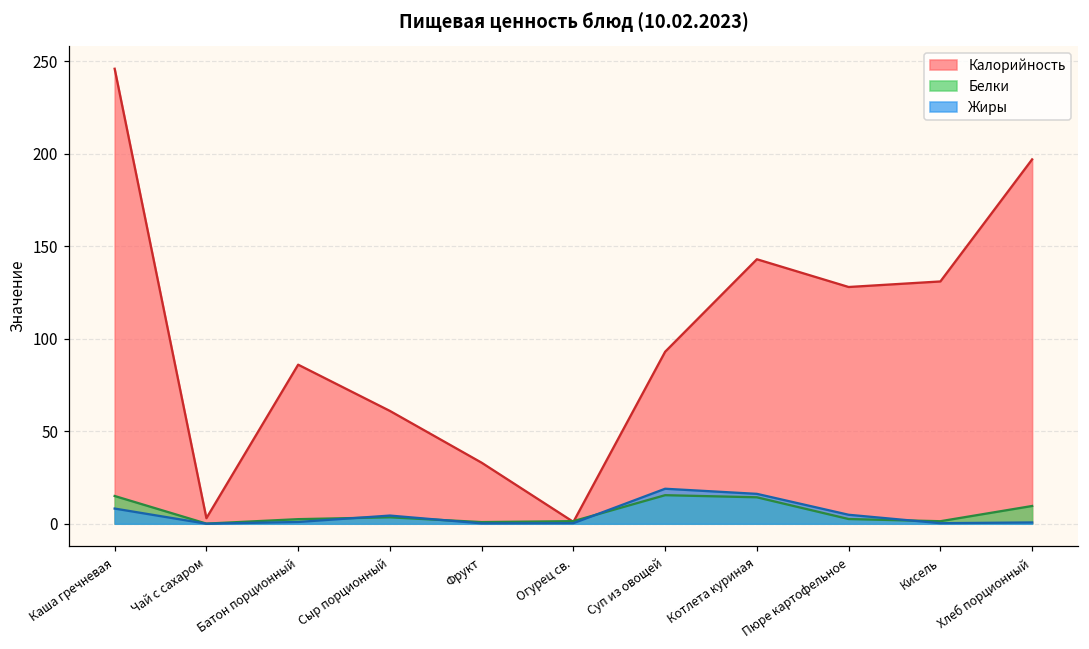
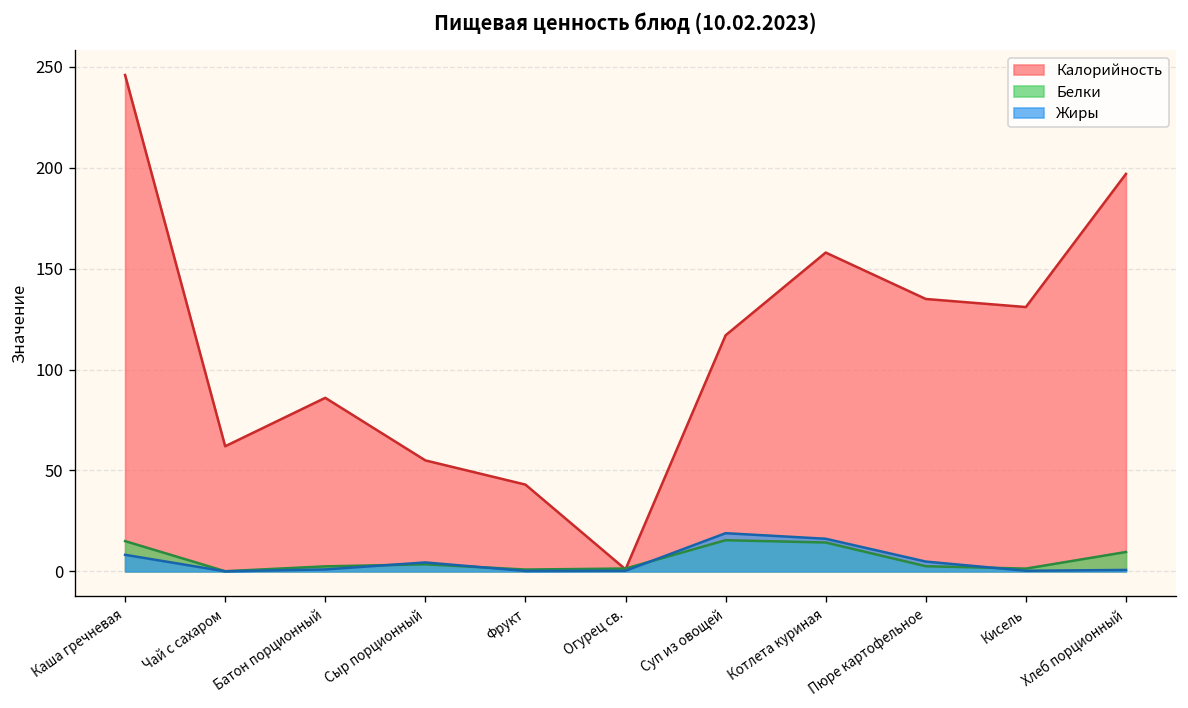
  {
    "Калорийность": {
      "Каша гречневая": 246,
-     "Чай с сахаром": 3,
+     "Чай с сахаром": 62,
      "Батон порционный": 86,
-     "Сыр порционный": 61,
-     "Фрукт": 33,
-     "Суп из овощей": 93,
-     "Котлета куриная": 143,
-     "Пюре картофельное": 128,
+     "Сыр порционный": 55,
+     "Фрукт": 43,
+     "Суп из овощей": 117,
+     "Котлета куриная": 158,
+     "Пюре картофельное": 135,
      "Кисель": 131,
      "Хлеб порционный": 197
    },
    "Белки": {
      "Каша гречневая": 15,
      "Суп из овощей": 15,
      "Котлета куриная": 14,
      "Пюре картофельное": 3,
      "Хлеб порционный": 10
    },
    "Жиры": {
      "Каша гречневая": 8,
      "Суп из овощей": 19,
      "Котлета куриная": 16,
      "Пюре картофельное": 5,
      "Хлеб порционный": 1
    }
  }
